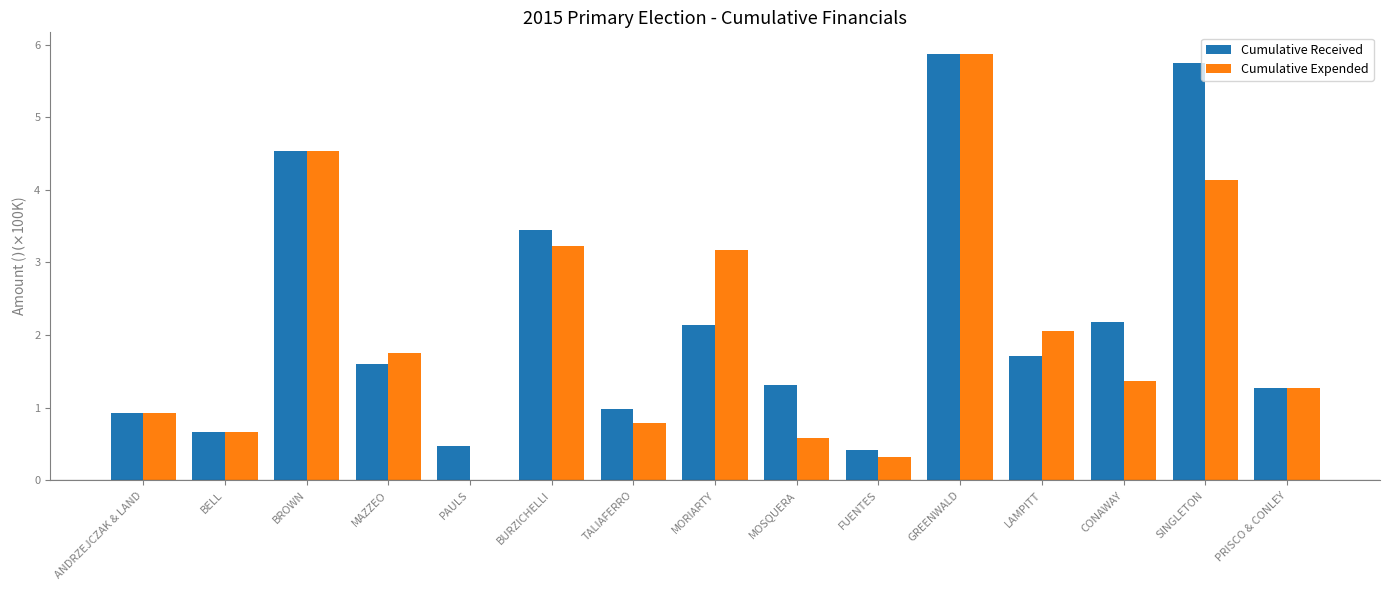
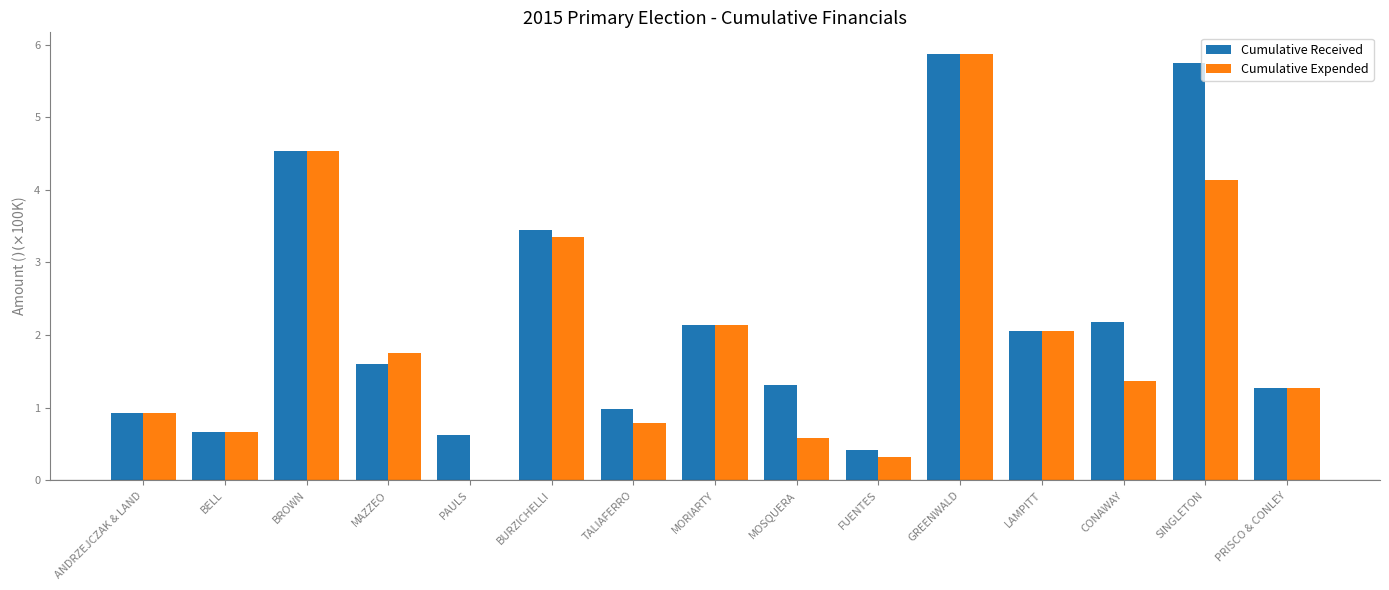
  {
    "Cumulative Received": {
      "ANDRZEJCZAK & LAND": 0.9,
      "BELL": 0.7,
      "BROWN": 4.5,
      "MAZZEO": 1.6,
-     "PAULS": 0.5,
+     "PAULS": 0.6,
      "BURZICHELLI": 3.5,
      "TALIAFERRO": 1.0,
      "MORIARTY": 2.1,
      "MOSQUERA": 1.3,
      "FUENTES": 0.4,
      "GREENWALD": 5.9,
-     "LAMPITT": 1.7,
+     "LAMPITT": 2.1,
      "CONAWAY": 2.2,
      "SINGLETON": 5.7,
      "PRISCO & CONLEY": 1.3
    },
    "Cumulative Expended": {
      "ANDRZEJCZAK & LAND": 0.9,
      "BELL": 0.7,
      "BROWN": 4.5,
      "MAZZEO": 1.8,
-     "BURZICHELLI": 3.2,
+     "BURZICHELLI": 3.3,
      "TALIAFERRO": 0.8,
-     "MORIARTY": 3.2,
+     "MORIARTY": 2.1,
      "MOSQUERA": 0.6,
      "FUENTES": 0.3,
      "GREENWALD": 5.9,
      "LAMPITT": 2.1,
      "CONAWAY": 1.4,
      "SINGLETON": 4.1,
      "PRISCO & CONLEY": 1.3
    }
  }
